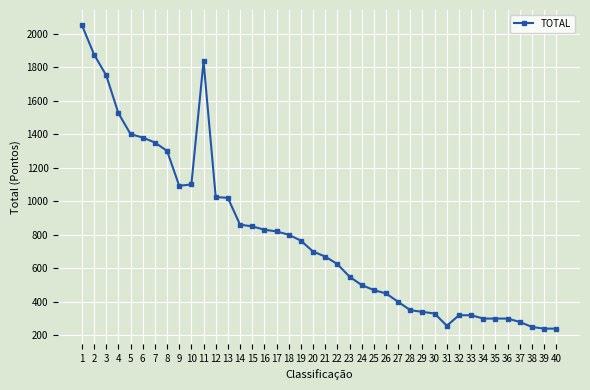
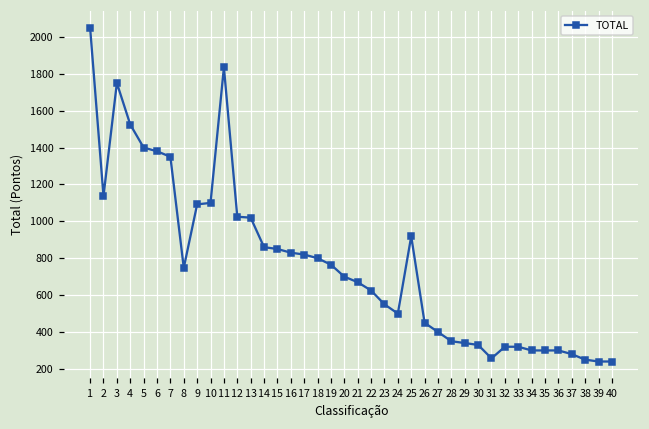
  {
    "1": 2050,
-   "2": 1880,
+   "2": 1140,
    "3": 1750,
    "4": 1530,
    "5": 1400,
    "6": 1380,
    "7": 1350,
-   "8": 1300,
+   "8": 750,
    "9": 1090,
    "10": 1100,
    "11": 1840,
    "12": 1030,
    "13": 1020,
    "14": 860,
    "15": 850,
    "16": 830,
    "17": 820,
    "18": 800,
    "19": 770,
    "20": 700,
    "21": 670,
    "22": 630,
    "23": 550,
    "24": 500,
-   "25": 470,
+   "25": 920,
    "26": 450,
    "27": 400,
    "28": 350,
    "29": 340,
    "30": 330,
    "31": 260,
    "32": 320,
    "33": 320,
    "34": 300,
    "35": 300,
    "36": 300,
    "37": 280,
    "38": 250,
    "39": 240,
    "40": 240
  }
